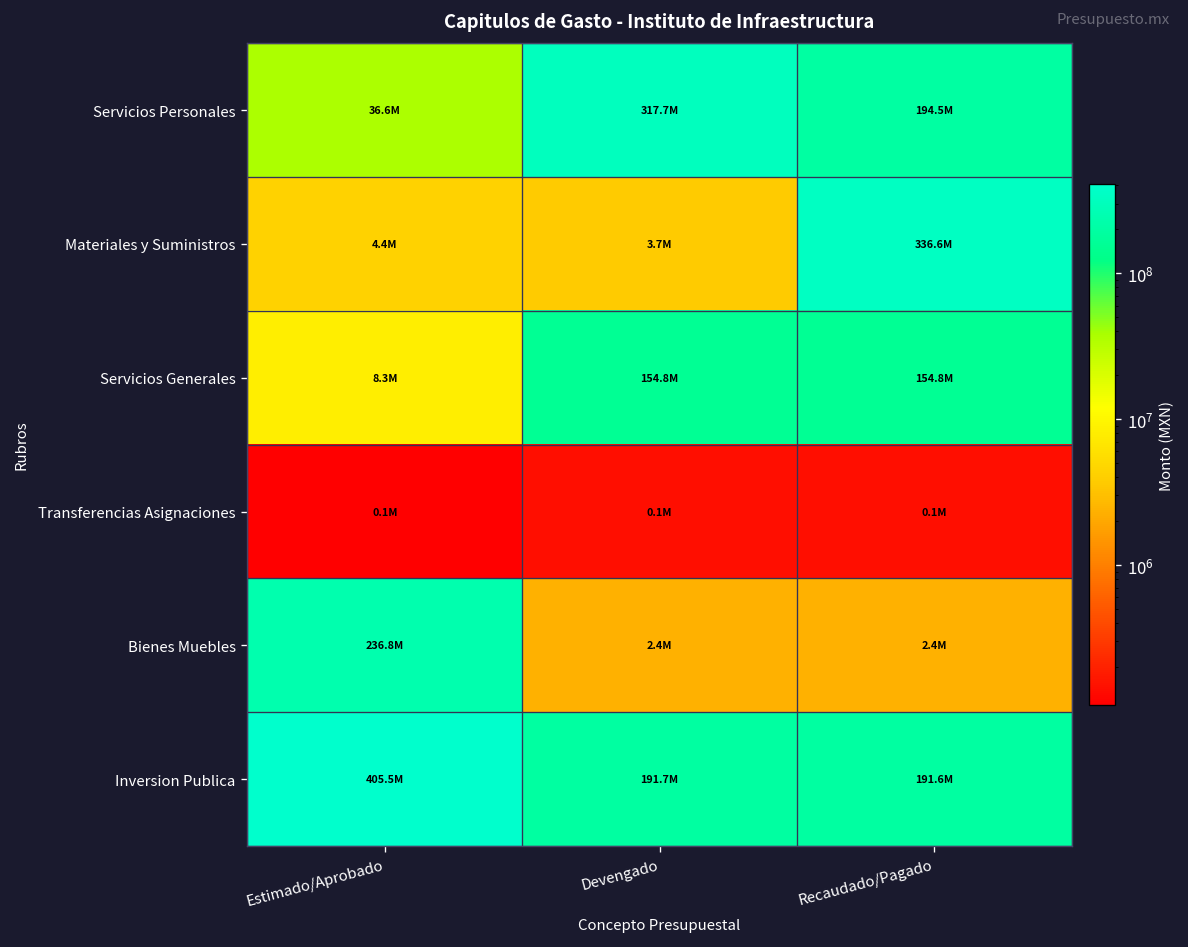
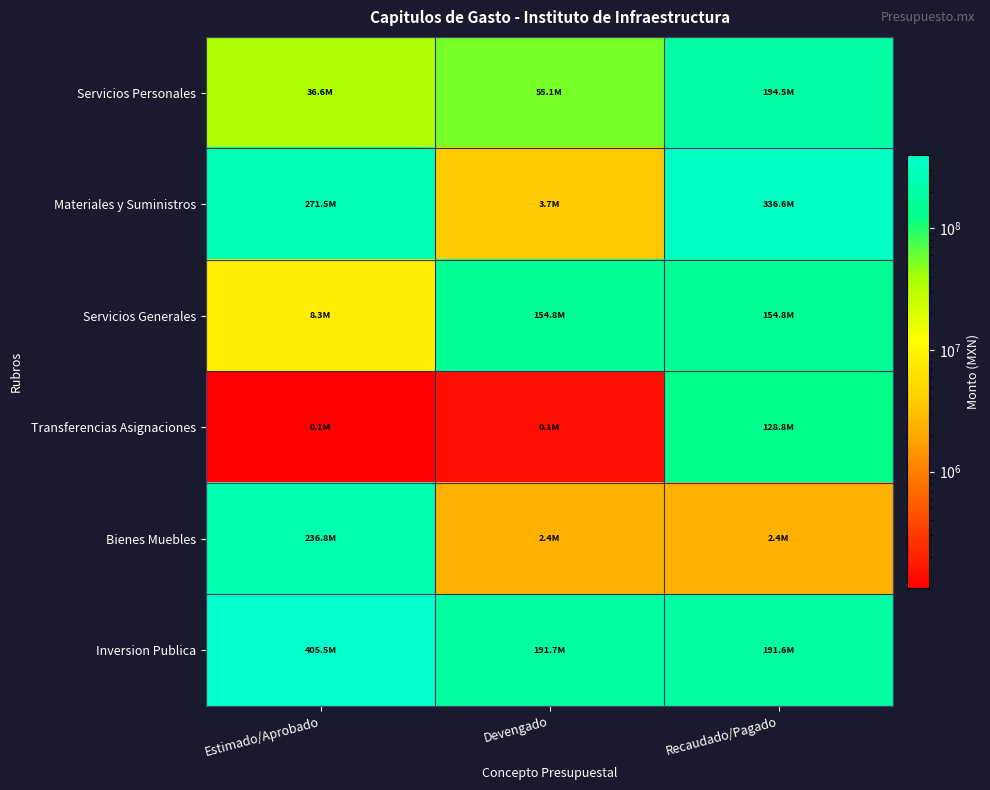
  {
    "Servicios Personales": {
      "Estimado/Aprobado": "36.6M",
-     "Devengado": "317.7M",
+     "Devengado": "55.1M",
      "Recaudado/Pagado": "194.5M"
    },
    "Materiales y Suministros": {
-     "Estimado/Aprobado": "4.4M",
+     "Estimado/Aprobado": "271.5M",
      "Devengado": "3.7M",
      "Recaudado/Pagado": "336.6M"
    },
    "Servicios Generales": {
      "Estimado/Aprobado": "8.3M",
      "Devengado": "154.8M",
      "Recaudado/Pagado": "154.8M"
    },
    "Transferencias Asignaciones": {
      "Estimado/Aprobado": "0.1M",
      "Devengado": "0.1M",
-     "Recaudado/Pagado": "0.1M"
+     "Recaudado/Pagado": "128.8M"
    },
    "Bienes Muebles": {
      "Estimado/Aprobado": "236.8M",
      "Devengado": "2.4M",
      "Recaudado/Pagado": "2.4M"
    },
    "Inversion Publica": {
      "Estimado/Aprobado": "405.5M",
      "Devengado": "191.7M",
      "Recaudado/Pagado": "191.6M"
    }
  }
